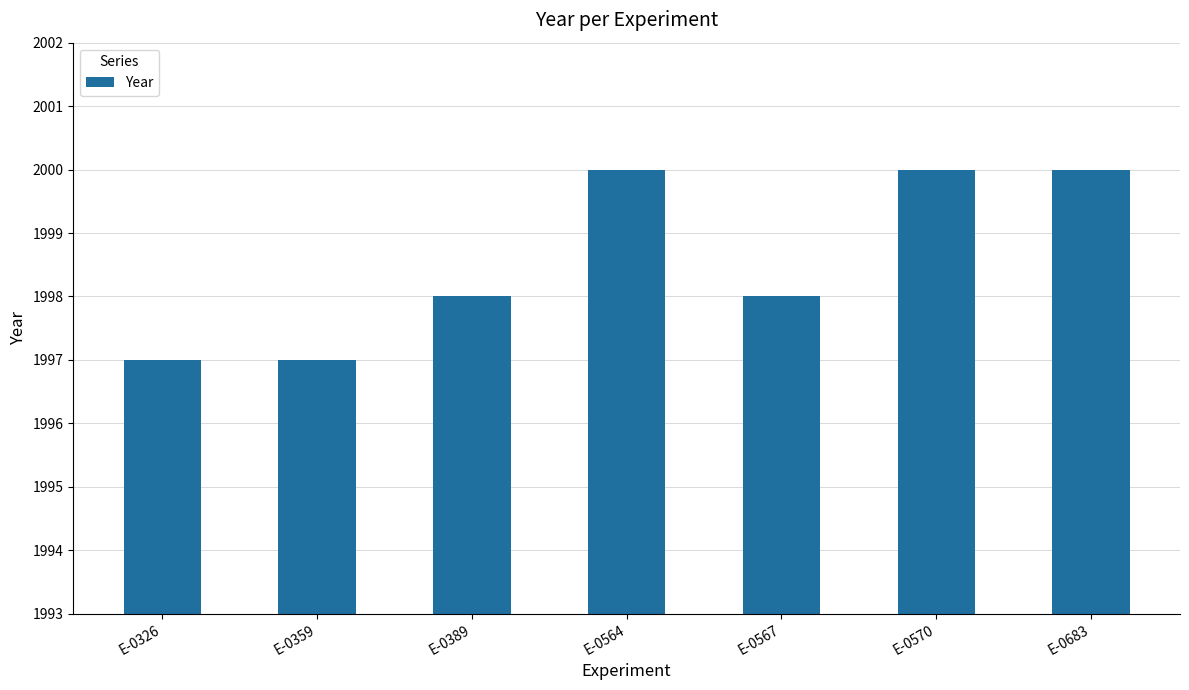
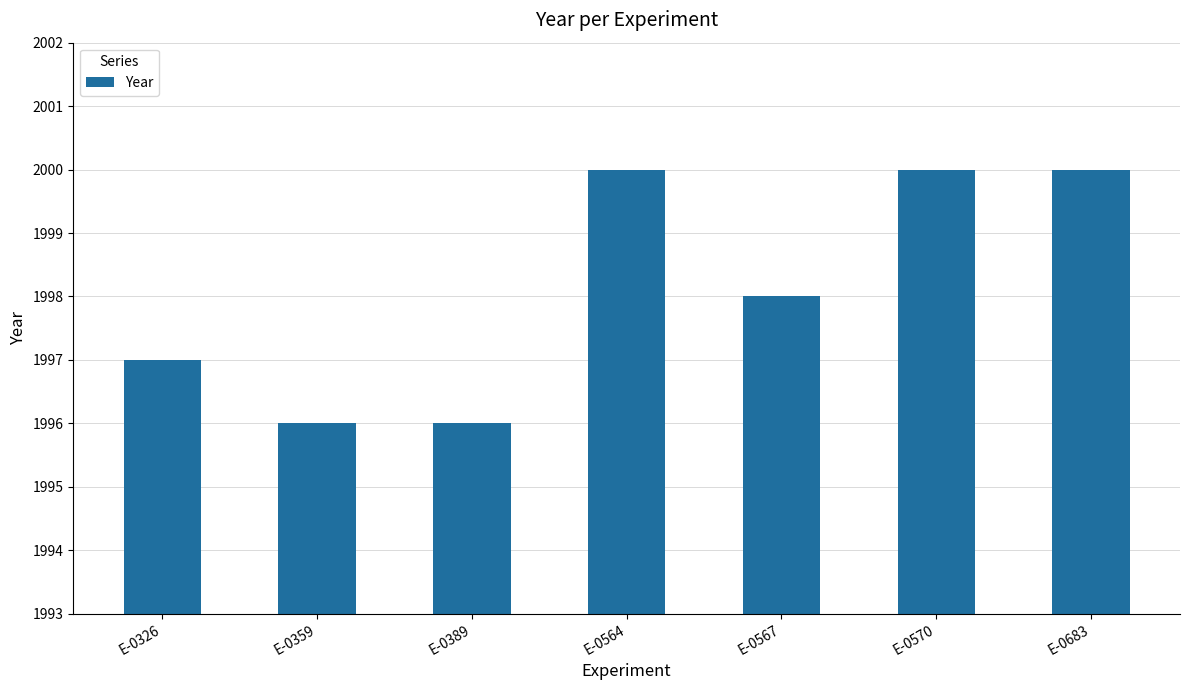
  {
    "E-0326": 1997,
-   "E-0359": 1997,
-   "E-0389": 1998,
+   "E-0359": 1996,
+   "E-0389": 1996,
    "E-0564": 2000,
    "E-0567": 1998,
    "E-0570": 2000,
    "E-0683": 2000
  }
